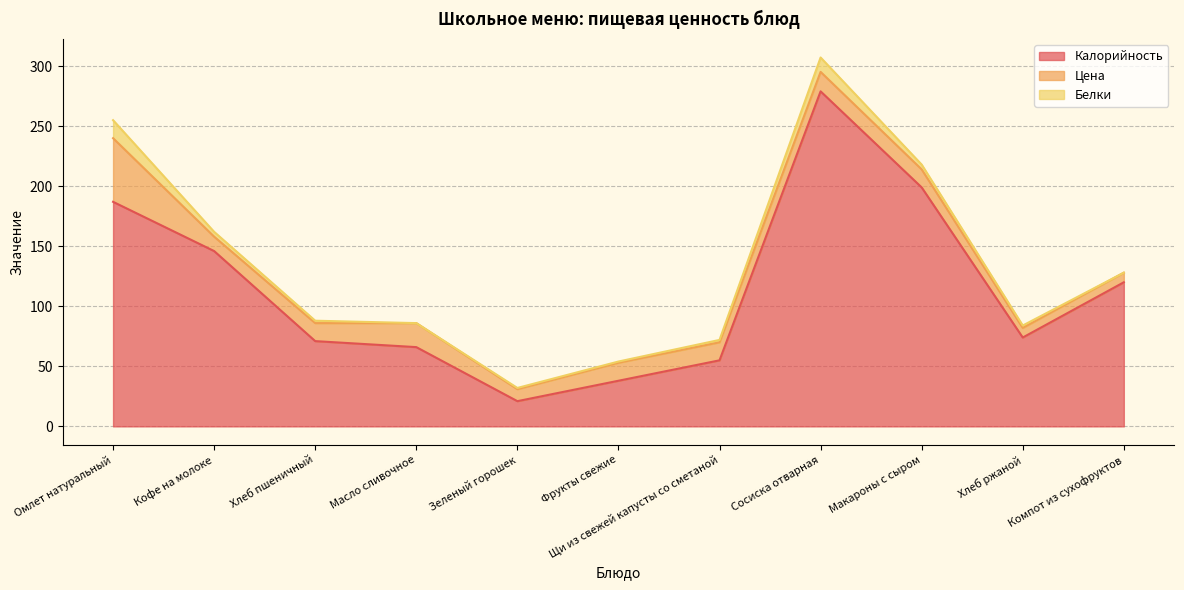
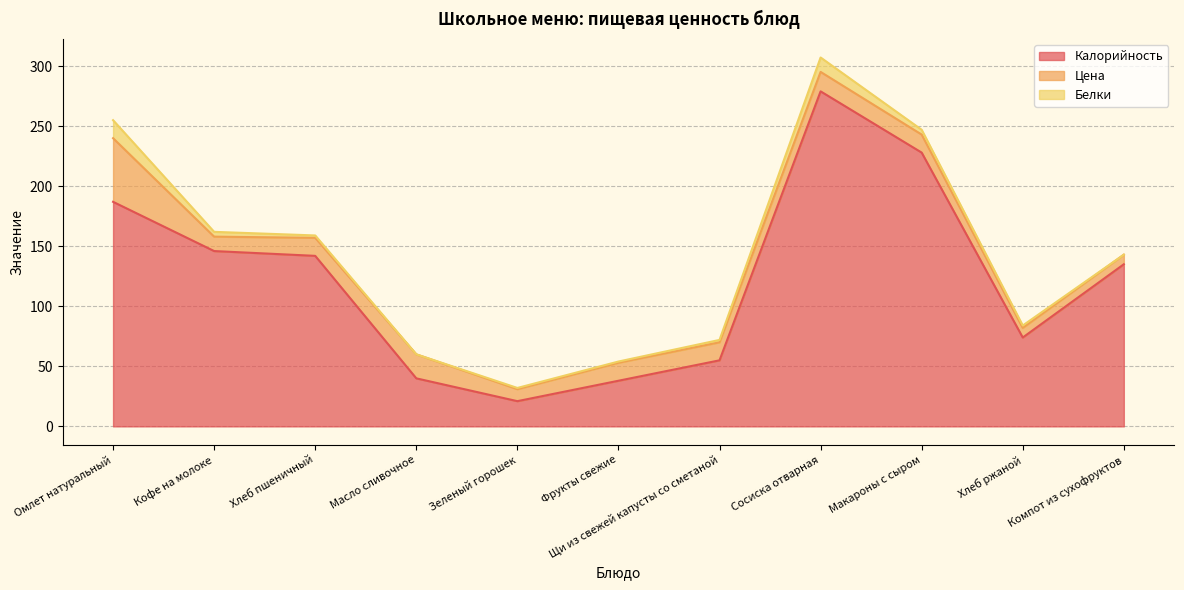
  {
    "Калорийность": {
      "Омлет натуральный": 187,
      "Кофе на молоке": 146,
-     "Хлеб пшеничный": 71,
-     "Масло сливочное": 66,
+     "Хлеб пшеничный": 142,
+     "Масло сливочное": 40,
      "Зеленый горошек": 21,
      "Фрукты свежие": 38,
      "Щи из свежей капусты со сметаной": 55,
      "Сосиска отварная": 279,
-     "Макароны с сыром": 199,
+     "Макароны с сыром": 228,
      "Хлеб ржаной": 74,
-     "Компот из сухофруктов": 120
+     "Компот из сухофруктов": 135
    }
  }
